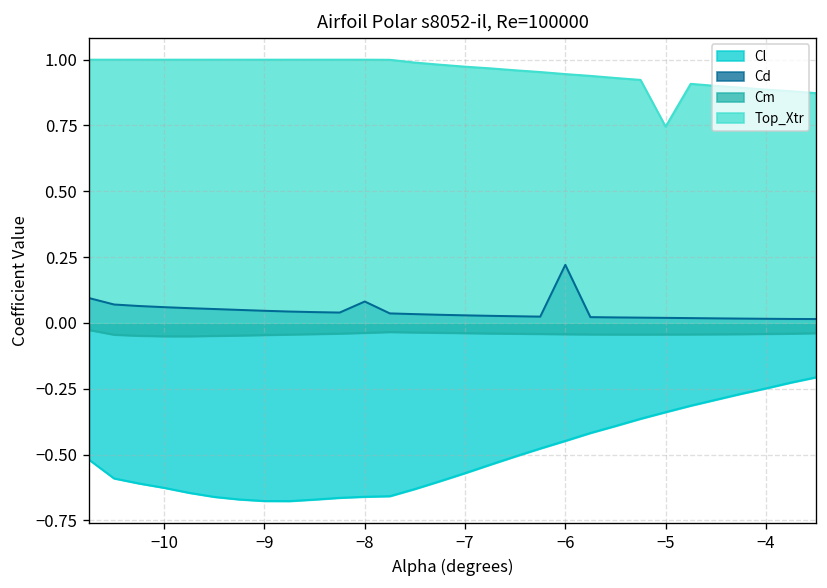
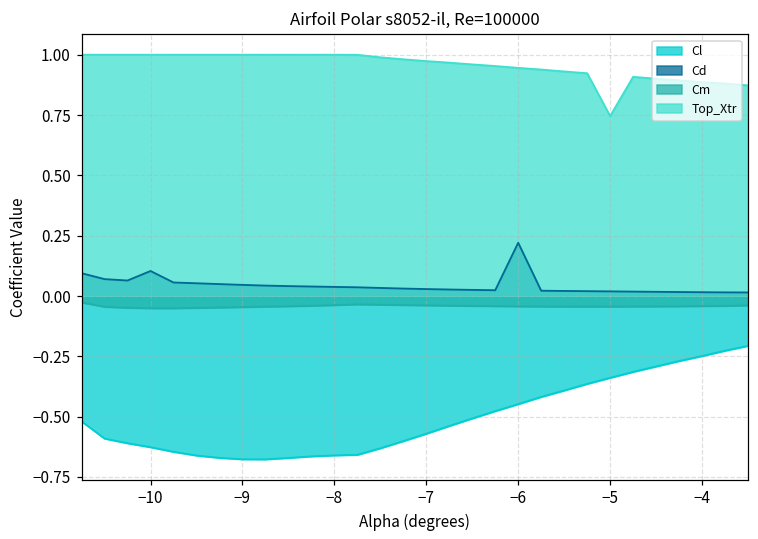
  {
    "Cd": {
-     "−10": 0.06,
+     "−10": 0.10,
      "−9": 0.05,
-     "−8": 0.08,
+     "−8": 0.04,
      "−7": 0.03,
      "−6": 0.22,
      "−5": 0.02,
      "−4": 0.02
    },
    "Top_Xtr": {
      "−10": 1.00,
      "−9": 1.00,
      "−8": 1.00,
      "−7": 0.97,
      "−6": 0.95,
      "−5": 0.75
    }
  }
